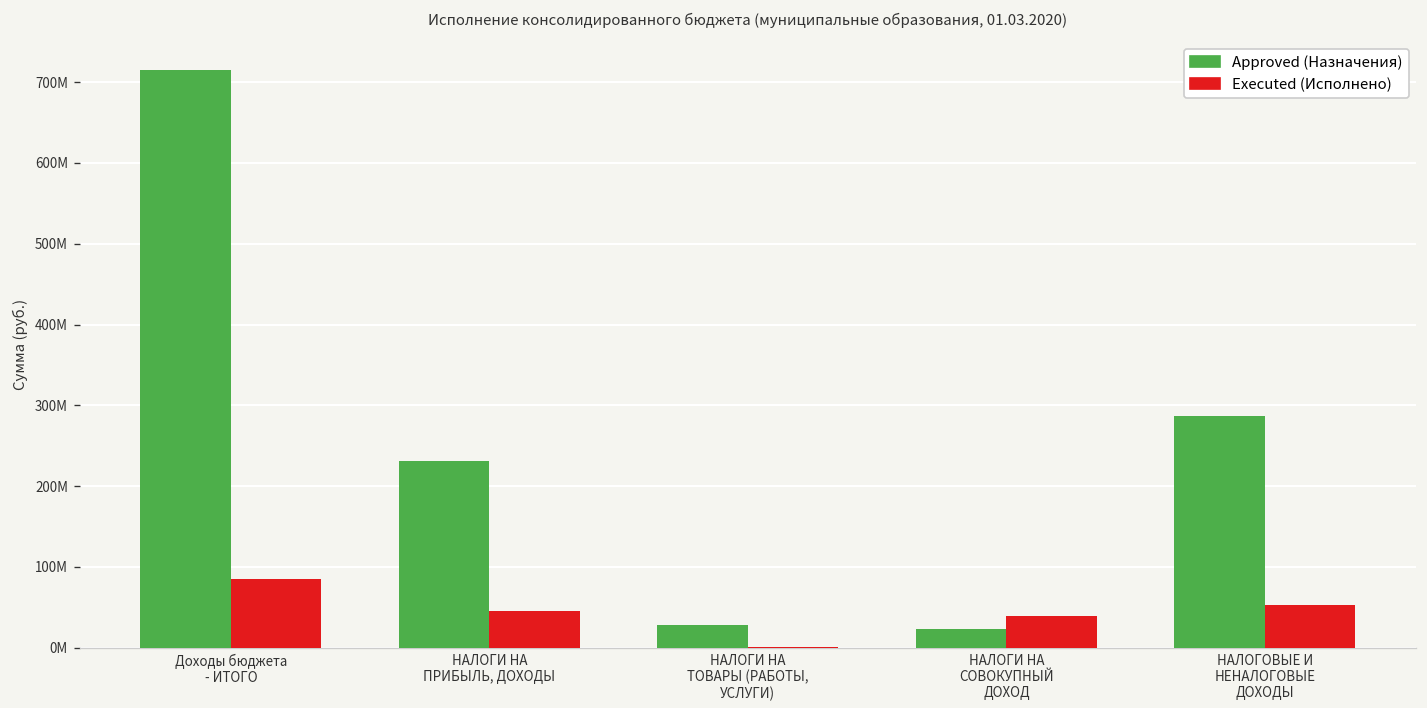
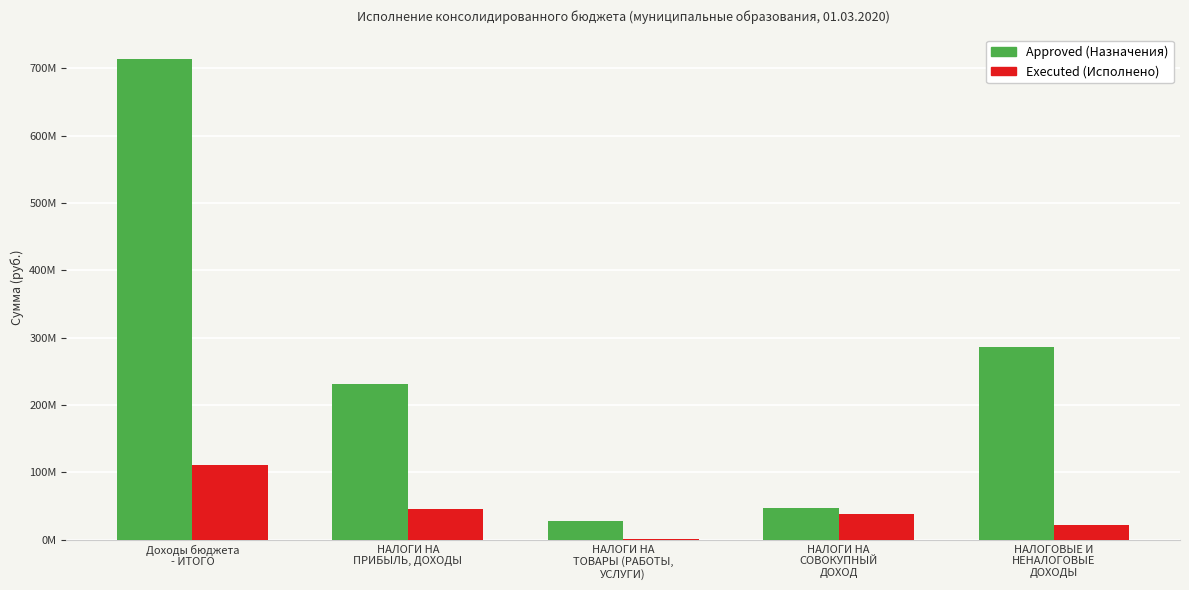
  {
    "Approved (Назначения)": {
      "Доходы бюджета - ИТОГО": 710000000,
      "НАЛОГИ НА ПРИБЫЛЬ, ДОХОДЫ": 230000000,
      "НАЛОГИ НА ТОВАРЫ (РАБОТЫ, УСЛУГИ)": 30000000,
-     "НАЛОГИ НА СОВОКУПНЫЙ ДОХОД": 20000000,
+     "НАЛОГИ НА СОВОКУПНЫЙ ДОХОД": 50000000,
      "НАЛОГОВЫЕ И НЕНАЛОГОВЫЕ ДОХОДЫ": 290000000
    },
    "Executed (Исполнено)": {
-     "Доходы бюджета - ИТОГО": 80000000,
+     "Доходы бюджета - ИТОГО": 110000000,
      "НАЛОГИ НА ПРИБЫЛЬ, ДОХОДЫ": 50000000,
      "НАЛОГИ НА СОВОКУПНЫЙ ДОХОД": 40000000,
-     "НАЛОГОВЫЕ И НЕНАЛОГОВЫЕ ДОХОДЫ": 50000000
+     "НАЛОГОВЫЕ И НЕНАЛОГОВЫЕ ДОХОДЫ": 20000000
    }
  }
